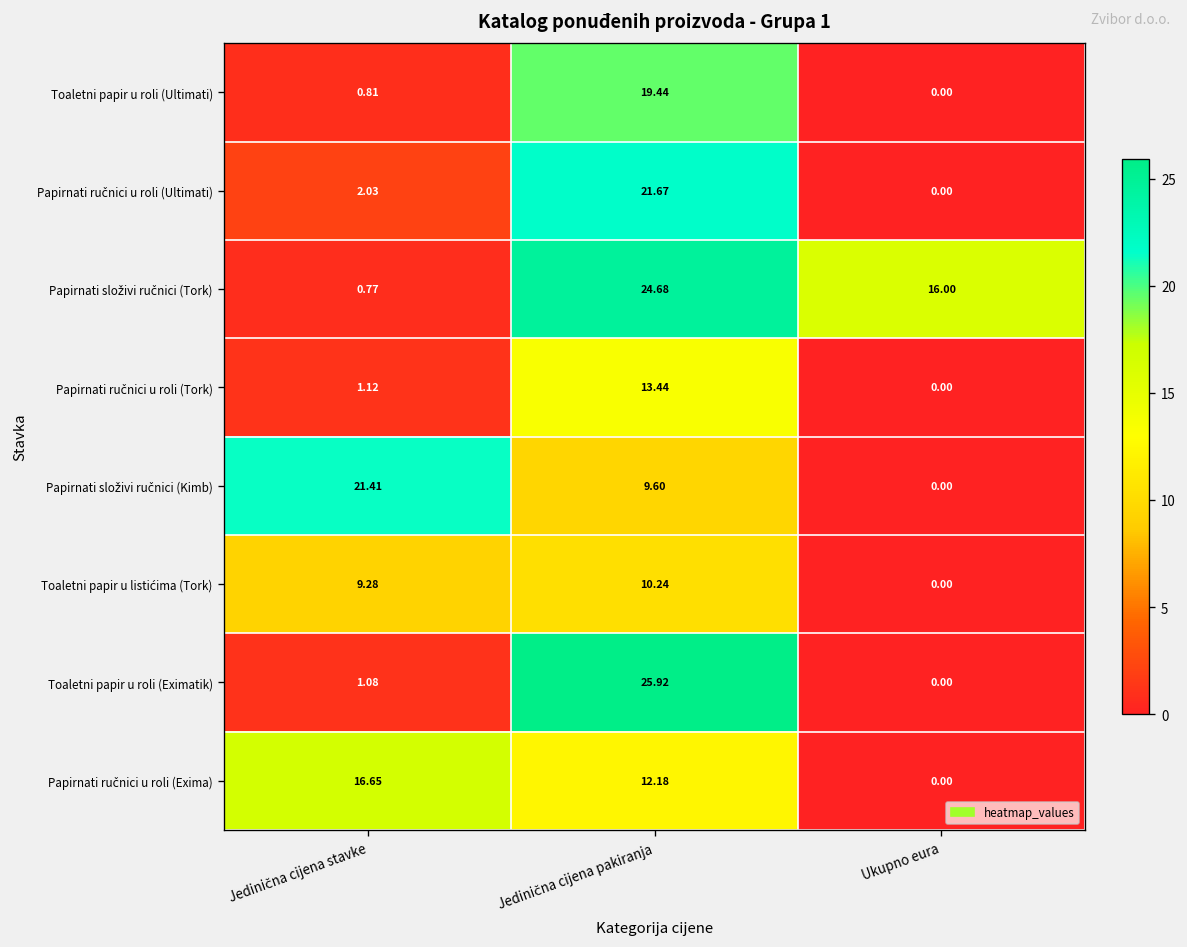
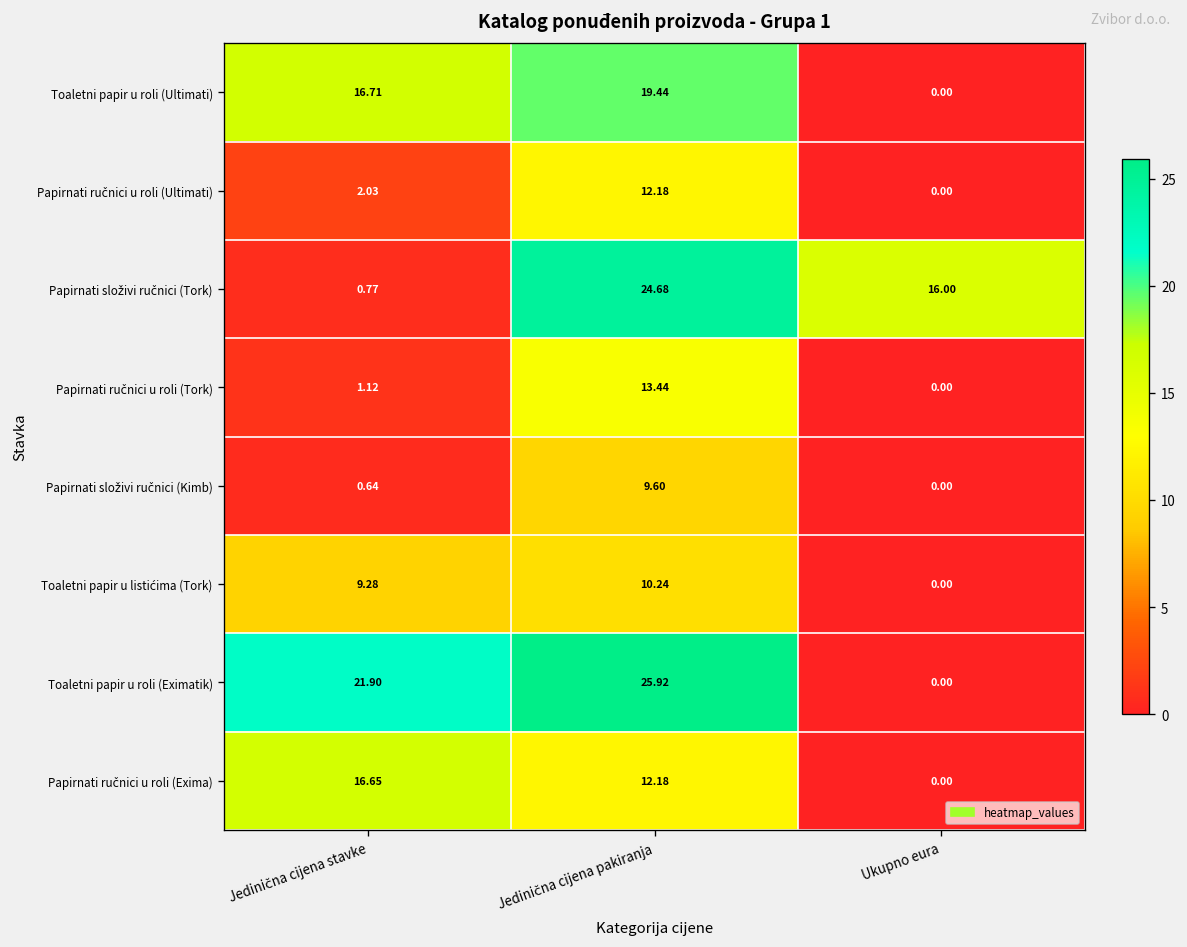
  {
    "Toaletni papir u roli (Ultimati)": {
-     "Jedinična cijena stavke": 0.81,
+     "Jedinična cijena stavke": 16.71,
      "Jedinična cijena pakiranja": 19.44,
      "Ukupno eura": 0.00
    },
    "Papirnati ručnici u roli (Ultimati)": {
      "Jedinična cijena stavke": 2.03,
-     "Jedinična cijena pakiranja": 21.67,
+     "Jedinična cijena pakiranja": 12.18,
      "Ukupno eura": 0.00
    },
    "Papirnati složivi ručnici (Tork)": {
      "Jedinična cijena stavke": 0.77,
      "Jedinična cijena pakiranja": 24.68,
      "Ukupno eura": 16.00
    },
    "Papirnati ručnici u roli (Tork)": {
      "Jedinična cijena stavke": 1.12,
      "Jedinična cijena pakiranja": 13.44,
      "Ukupno eura": 0.00
    },
    "Papirnati složivi ručnici (Kimb)": {
-     "Jedinična cijena stavke": 21.41,
+     "Jedinična cijena stavke": 0.64,
      "Jedinična cijena pakiranja": 9.60,
      "Ukupno eura": 0.00
    },
    "Toaletni papir u listićima (Tork)": {
      "Jedinična cijena stavke": 9.28,
      "Jedinična cijena pakiranja": 10.24,
      "Ukupno eura": 0.00
    },
    "Toaletni papir u roli (Eximatik)": {
-     "Jedinična cijena stavke": 1.08,
+     "Jedinična cijena stavke": 21.90,
      "Jedinična cijena pakiranja": 25.92,
      "Ukupno eura": 0.00
    },
    "Papirnati ručnici u roli (Exima)": {
      "Jedinična cijena stavke": 16.65,
      "Jedinična cijena pakiranja": 12.18,
      "Ukupno eura": 0.00
    }
  }
